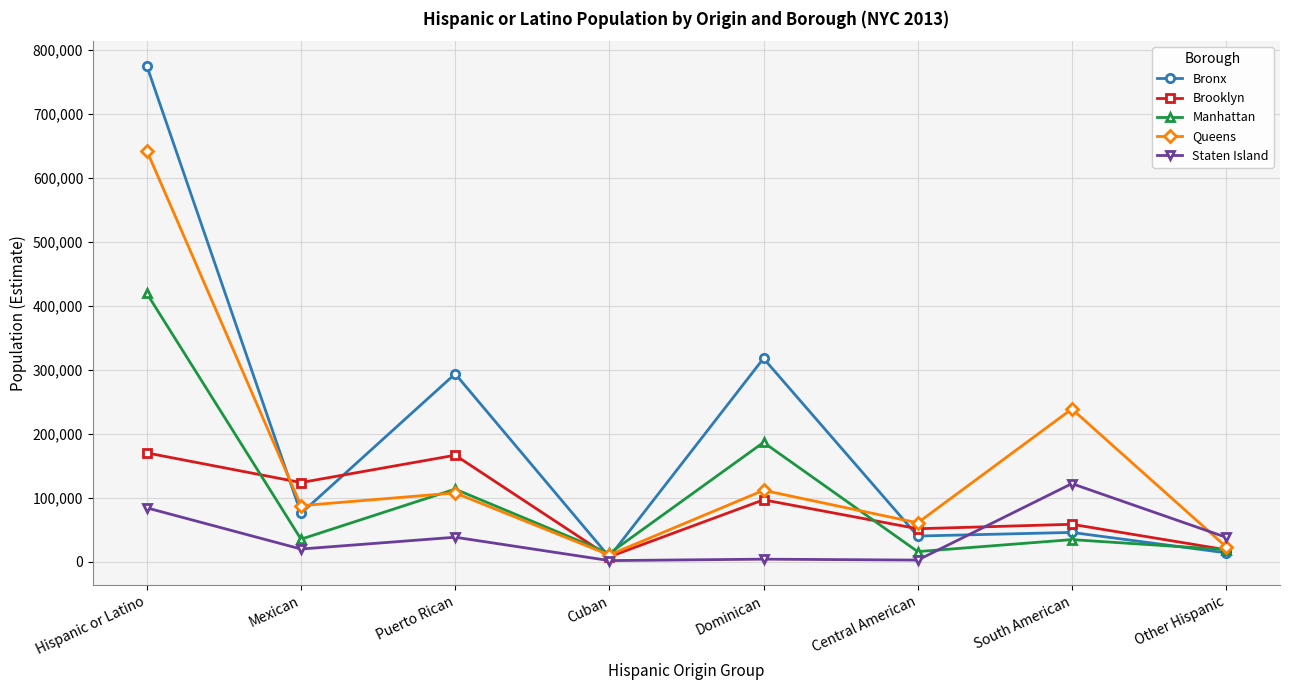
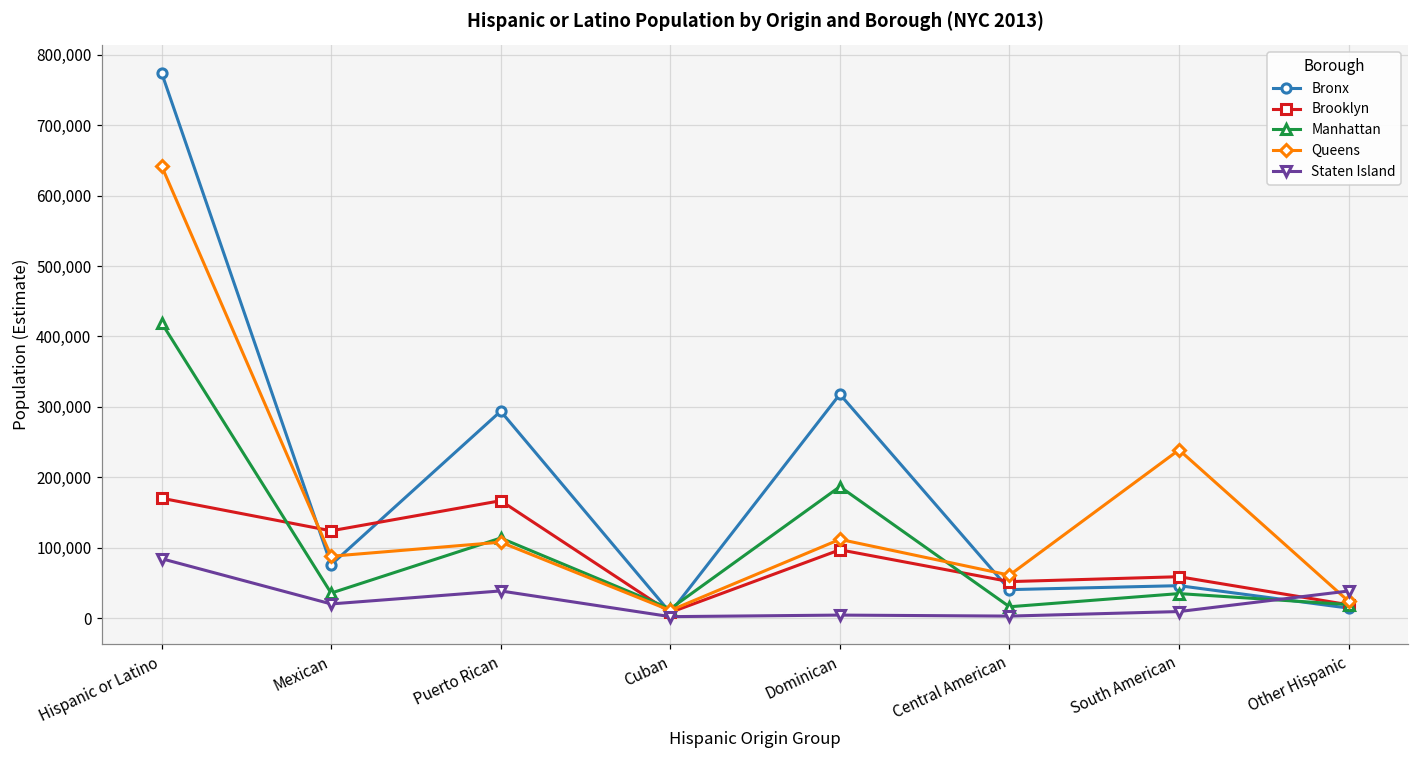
  {
    "Bronx": {
      "Hispanic or Latino": "770,000",
      "Mexican": "80,000",
      "Puerto Rican": "290,000",
      "Dominican": "320,000",
      "Central American": "40,000",
      "South American": "50,000",
      "Other Hispanic": "10,000"
    },
    "Brooklyn": {
      "Hispanic or Latino": "170,000",
      "Mexican": "120,000",
      "Puerto Rican": "170,000",
      "Dominican": "100,000",
      "Central American": "50,000",
      "South American": "60,000"
    },
    "Manhattan": {
      "Hispanic or Latino": "420,000",
      "Mexican": "40,000",
      "Puerto Rican": "110,000",
      "Dominican": "190,000",
      "Central American": "20,000",
      "South American": "30,000"
    },
    "Queens": {
      "Hispanic or Latino": "640,000",
      "Mexican": "90,000",
      "Puerto Rican": "110,000",
      "Dominican": "110,000",
      "Central American": "60,000",
      "South American": "240,000",
      "Other Hispanic": "20,000"
    },
    "Staten Island": {
      "Hispanic or Latino": "80,000",
      "Mexican": "20,000",
      "Puerto Rican": "40,000",
      "Cuban": "0",
      "Dominican": "0",
      "Central American": "0",
-     "South American": "120,000",
+     "South American": "10,000",
      "Other Hispanic": "40,000"
    }
  }
